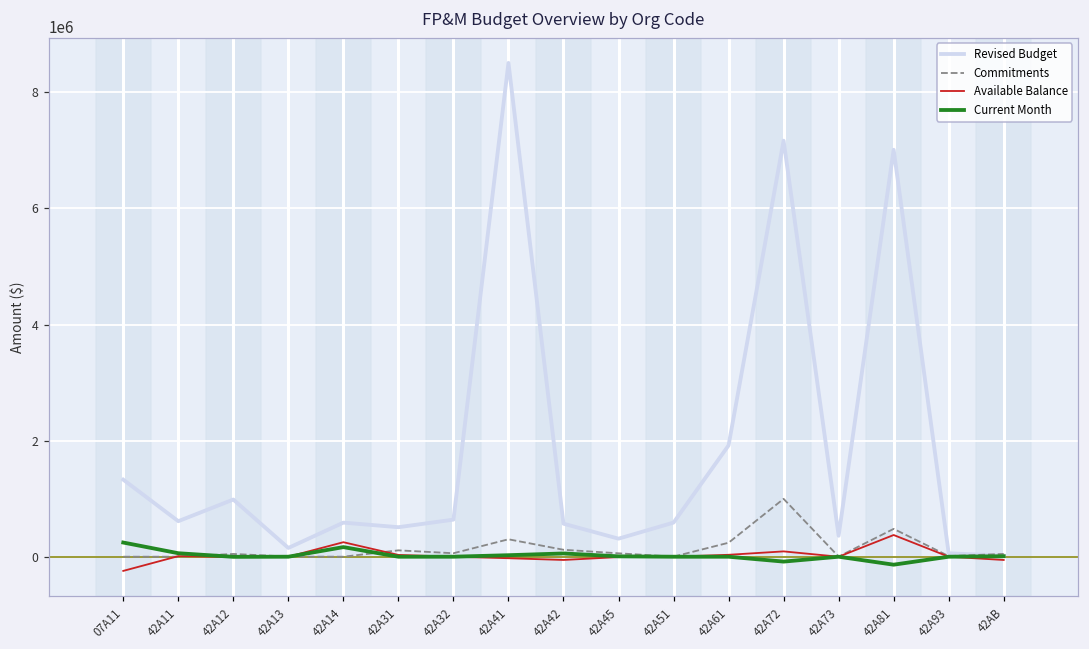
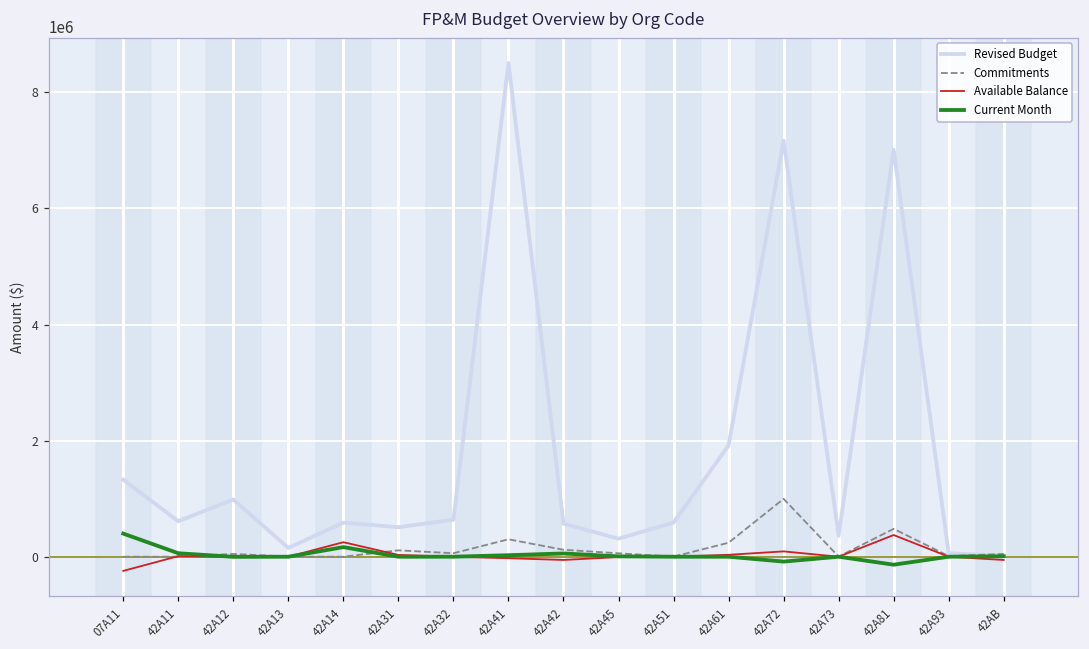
  {
    "Revised Budget": {
      "07A11": 1300000,
      "42A11": 600000,
      "42A12": 1000000,
      "42A13": 200000,
      "42A14": 600000,
      "42A31": 500000,
      "42A32": 600000,
      "42A41": 8500000,
      "42A42": 600000,
      "42A45": 300000,
      "42A51": 600000,
      "42A61": 1900000,
      "42A72": 7200000,
      "42A73": 400000,
      "42A81": 7000000
    },
    "Commitments": {
      "07A11": 0,
      "42A12": 0,
      "42A14": 0,
      "42A31": 100000,
      "42A32": 100000,
      "42A41": 300000,
      "42A42": 100000,
      "42A45": 100000,
      "42A61": 200000,
      "42A72": 1000000,
      "42A81": 500000
    },
    "Available Balance": {
      "07A11": -200000,
      "42A14": 200000,
      "42A41": 0,
      "42A42": -100000,
      "42A72": 100000,
      "42A81": 400000,
      "42AB": -100000
    },
    "Current Month": {
-     "07A11": 200000,
+     "07A11": 400000,
      "42A11": 100000,
      "42A14": 200000,
      "42A41": 0,
      "42A42": 100000,
      "42A72": -100000,
      "42A81": -100000
    }
  }
